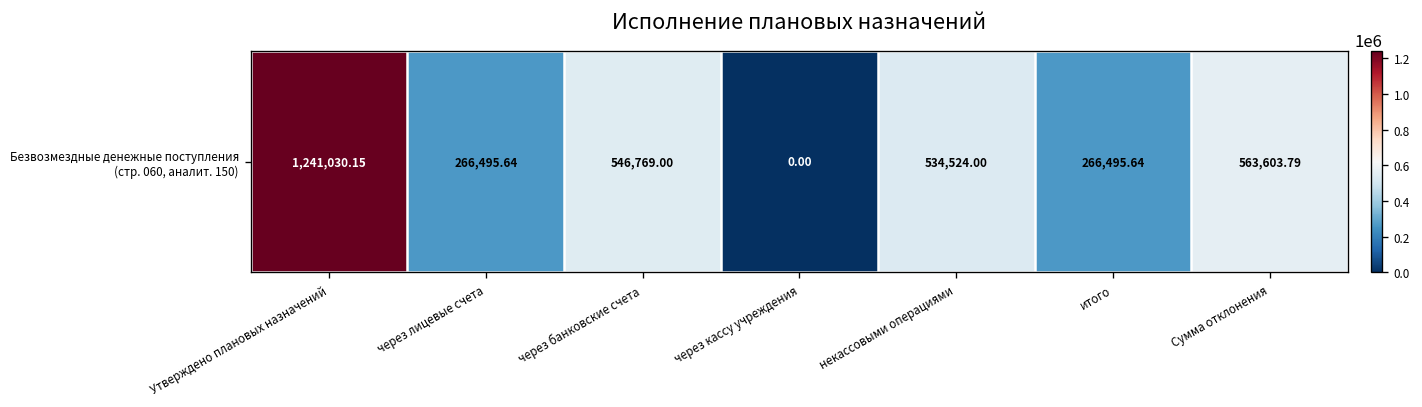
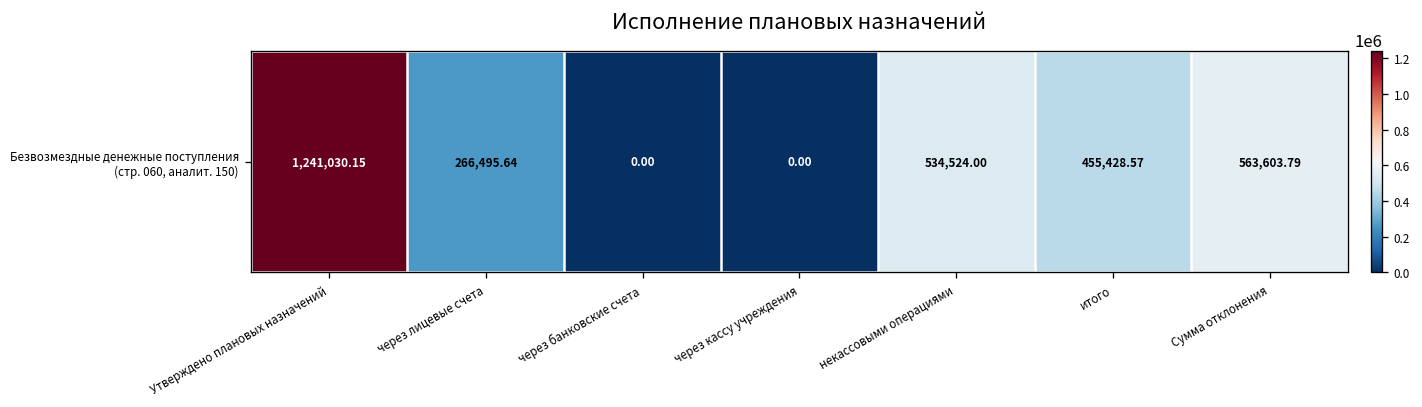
  {
    "Безвозмездные денежные поступления (стр. 060, аналит. 150)": {
      "Утверждено плановых назначений": "1,241,030.15",
      "через лицевые счета": "266,495.64",
-     "через банковские счета": "546,769.00",
+     "через банковские счета": "0.00",
      "через кассу учреждения": "0.00",
      "некассовыми операциями": "534,524.00",
-     "итого": "266,495.64",
+     "итого": "455,428.57",
      "Сумма отклонения": "563,603.79"
    }
  }
